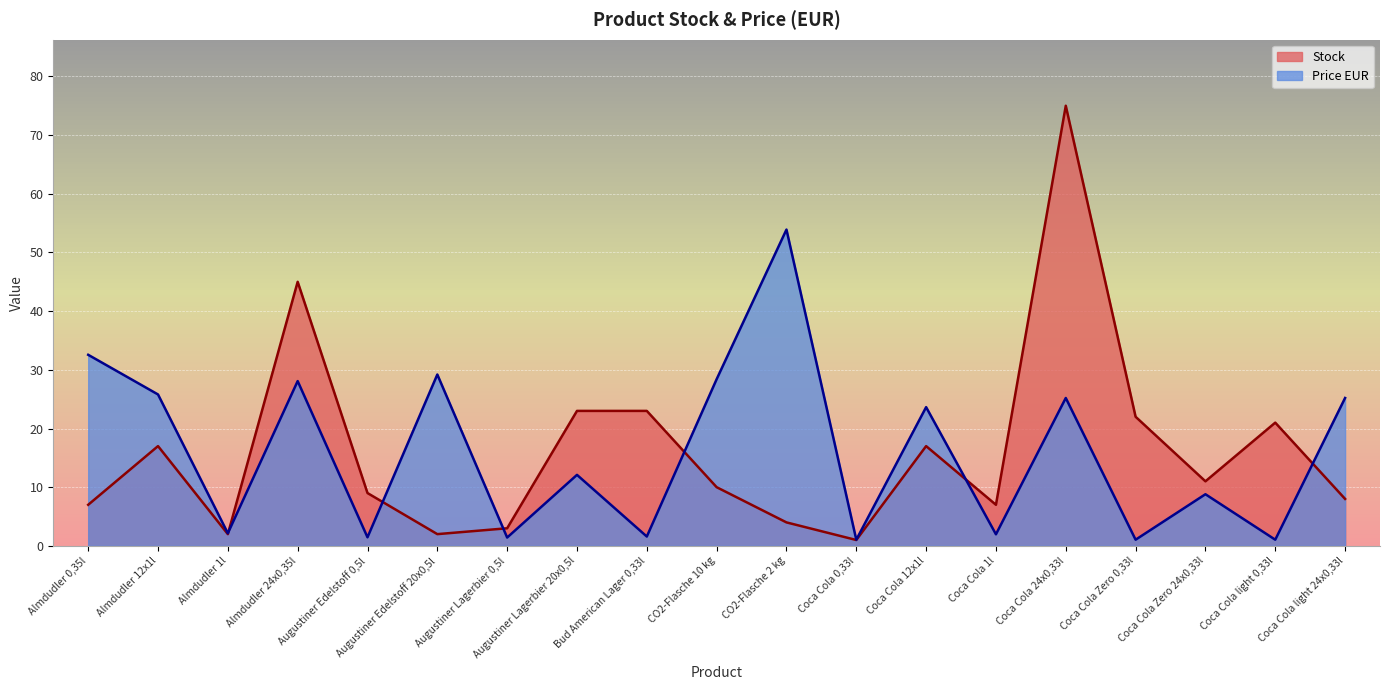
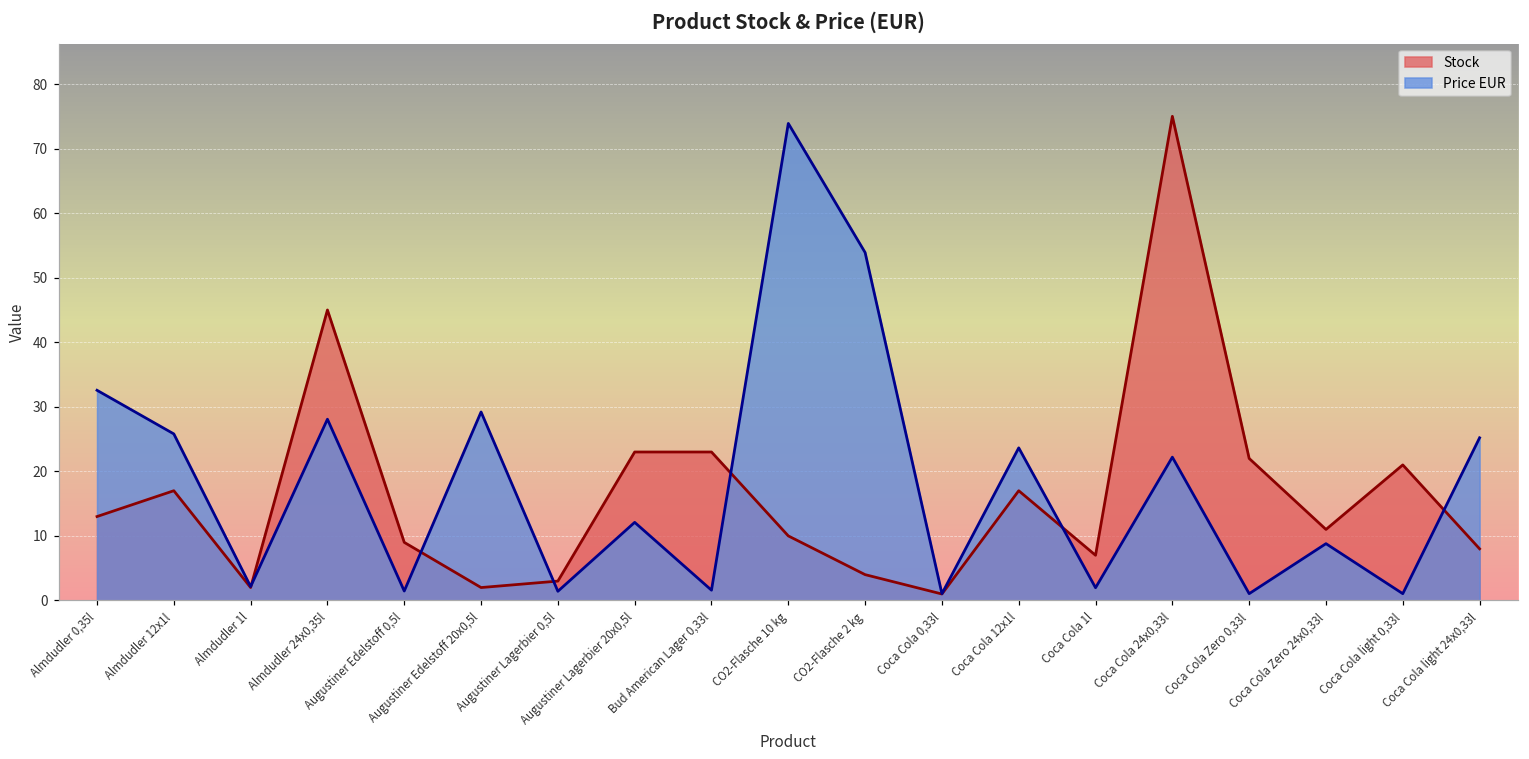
  {
    "Stock": {
-     "Almdudler 0,35l": 7,
+     "Almdudler 0,35l": 13,
      "Almdudler 12x1l": 17,
      "Almdudler 24x0,35l": 45,
      "Augustiner Edelstoff 0,5l": 9,
      "Augustiner Edelstoff 20x0,5l": 2,
      "Augustiner Lagerbier 0,5l": 3,
      "Augustiner Lagerbier 20x0,5l": 23,
      "Bud American Lager 0,33l": 23,
      "CO2-Flasche 10 kg": 10,
      "CO2-Flasche 2 kg": 4,
      "Coca Cola 12x1l": 17,
      "Coca Cola 1l": 7,
      "Coca Cola 24x0,33l": 75,
      "Coca Cola Zero 0,33l": 22,
      "Coca Cola Zero 24x0,33l": 11,
      "Coca Cola light 0,33l": 21,
      "Coca Cola light 24x0,33l": 8
    },
    "Price EUR": {
      "Almdudler 0,35l": 33,
      "Almdudler 12x1l": 26,
      "Almdudler 24x0,35l": 28,
      "Augustiner Edelstoff 0,5l": 1,
      "Augustiner Edelstoff 20x0,5l": 29,
      "Augustiner Lagerbier 0,5l": 1,
      "Augustiner Lagerbier 20x0,5l": 12,
      "Bud American Lager 0,33l": 2,
-     "CO2-Flasche 10 kg": 28,
+     "CO2-Flasche 10 kg": 74,
      "CO2-Flasche 2 kg": 54,
      "Coca Cola 12x1l": 24,
      "Coca Cola 1l": 2,
-     "Coca Cola 24x0,33l": 25,
+     "Coca Cola 24x0,33l": 22,
      "Coca Cola Zero 0,33l": 1,
      "Coca Cola Zero 24x0,33l": 9,
      "Coca Cola light 0,33l": 1,
      "Coca Cola light 24x0,33l": 25
    }
  }
